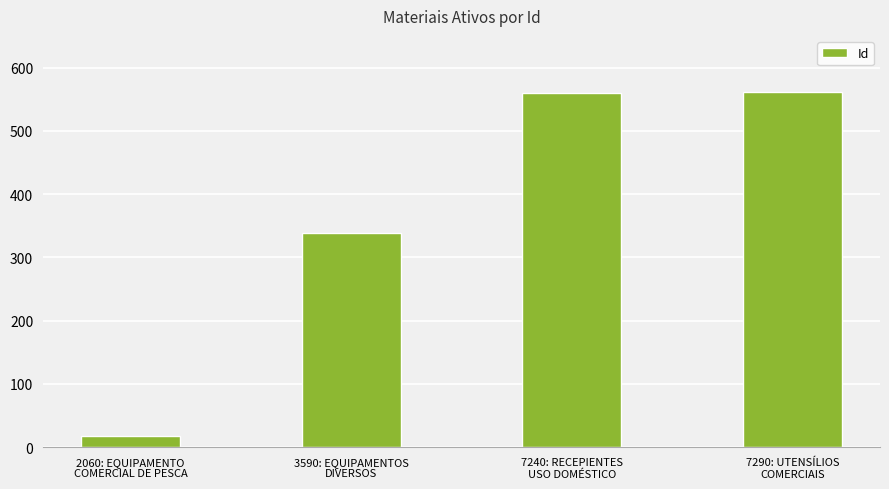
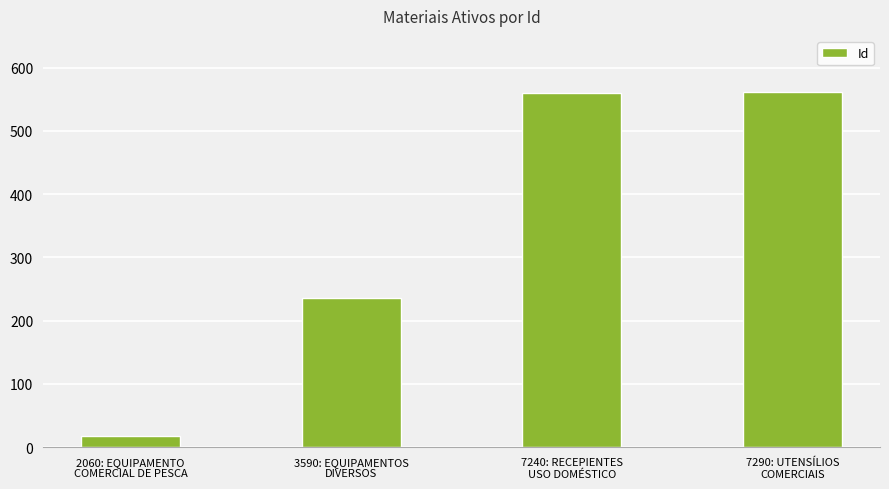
  {
    "2060: EQUIPAMENTO COMERCIAL DE PESCA": 20,
-   "3590: EQUIPAMENTOS DIVERSOS": 340,
+   "3590: EQUIPAMENTOS DIVERSOS": 240,
    "7240: RECEPIENTES USO DOMÉSTICO": 560,
    "7290: UTENSÍLIOS COMERCIAIS": 560
  }
